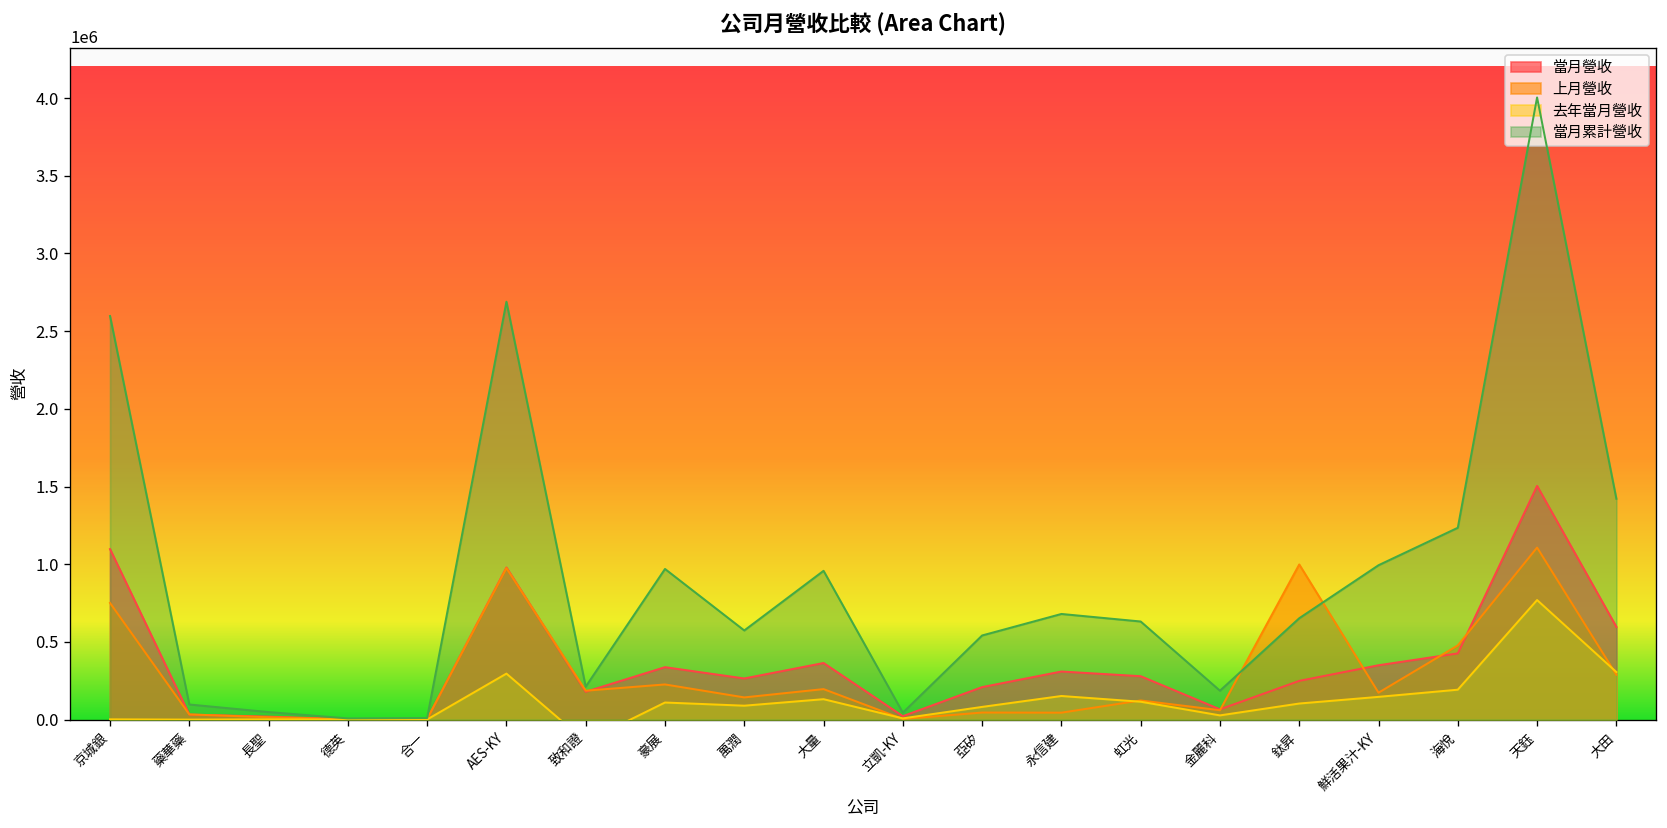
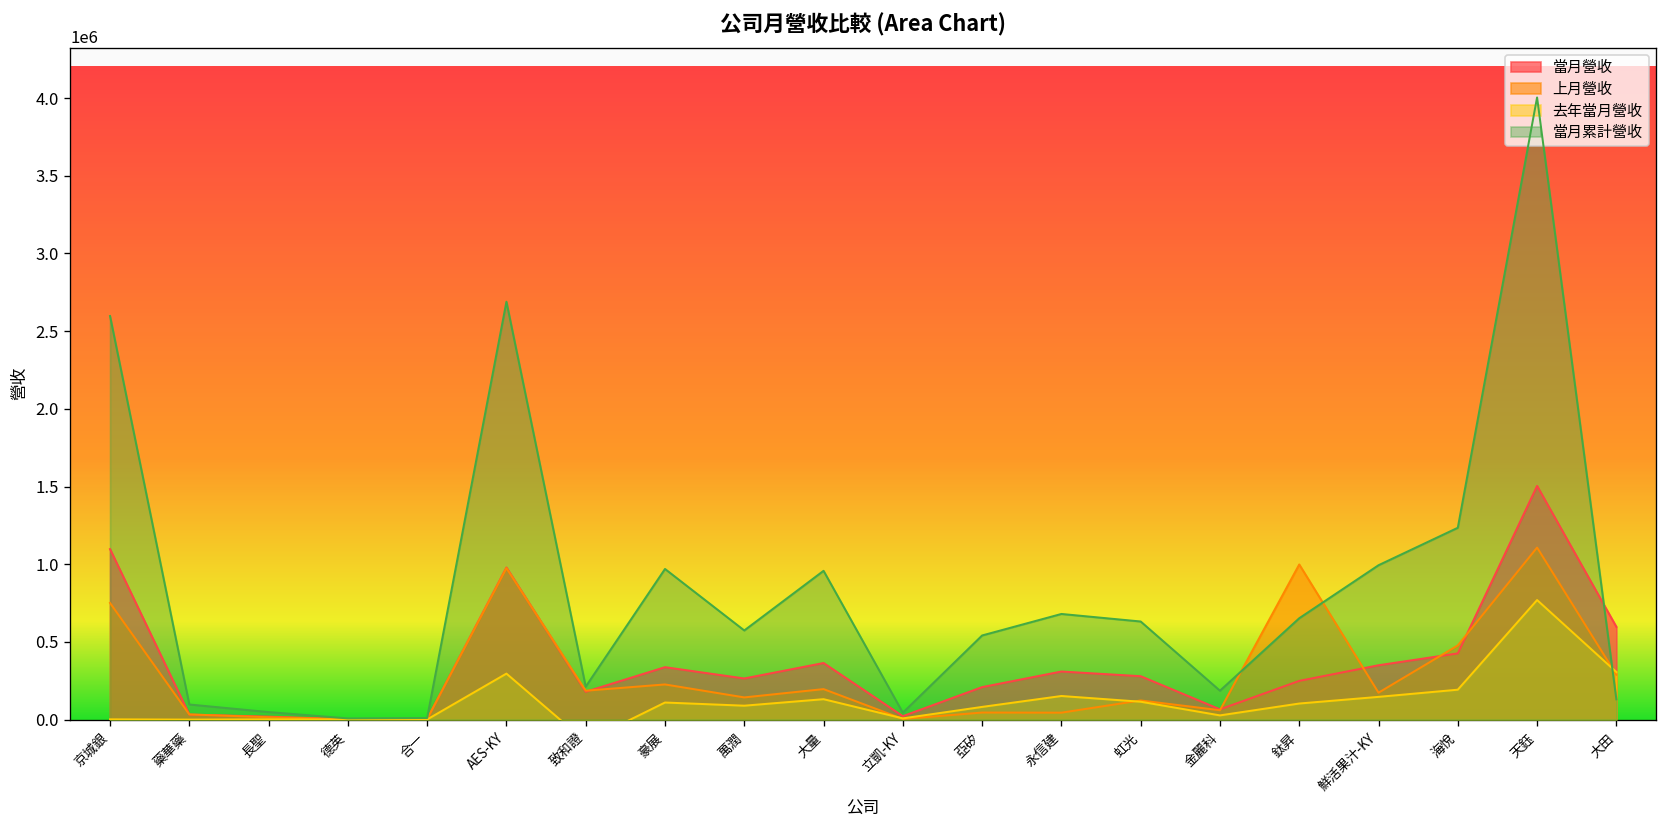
  {
    "當月營收": {
      "京城銀": 1100000,
      "豪展": 340000,
      "萬潤": 270000,
      "大量": 360000,
      "亞矽": 210000,
      "永信建": 310000,
      "虹光": 280000,
      "鈦昇": 250000,
      "鮮活果汁-KY": 350000,
      "海悅": 430000,
      "天鈺": 1500000,
      "大田": 600000
    },
    "上月營收": {
      "京城銀": 750000,
      "豪展": 230000,
      "萬潤": 140000,
      "大量": 200000,
      "亞矽": 50000,
      "永信建": 50000,
      "鈦昇": 1000000,
      "鮮活果汁-KY": 170000,
      "海悅": 480000,
      "天鈺": 1110000
    },
    "當月累計營收": {
      "京城銀": 2600000,
      "藥華藥": 100000,
      "長聖": 50000,
      "AES-KY": 2690000,
      "致和證": 210000,
      "豪展": 970000,
      "萬潤": 570000,
      "大量": 960000,
      "立凱-KY": 40000,
      "亞矽": 540000,
      "永信建": 680000,
      "虹光": 630000,
      "金麗科": 190000,
      "鈦昇": 650000,
      "鮮活果汁-KY": 990000,
      "海悅": 1240000,
-     "大田": 1420000
+     "大田": 130000
    }
  }
